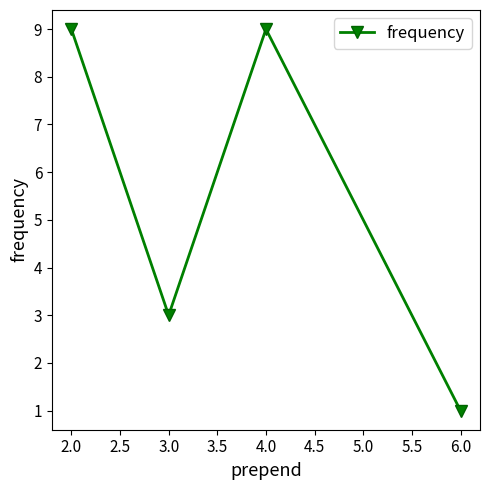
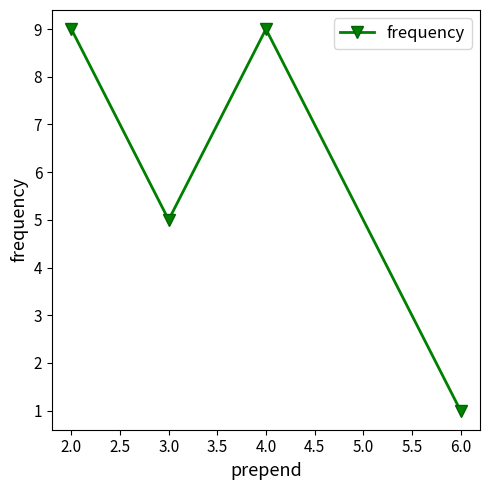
  {
    "2.0": 9,
-   "3.0": 3,
+   "3.0": 5,
    "4.0": 9,
    "6.0": 1
  }
